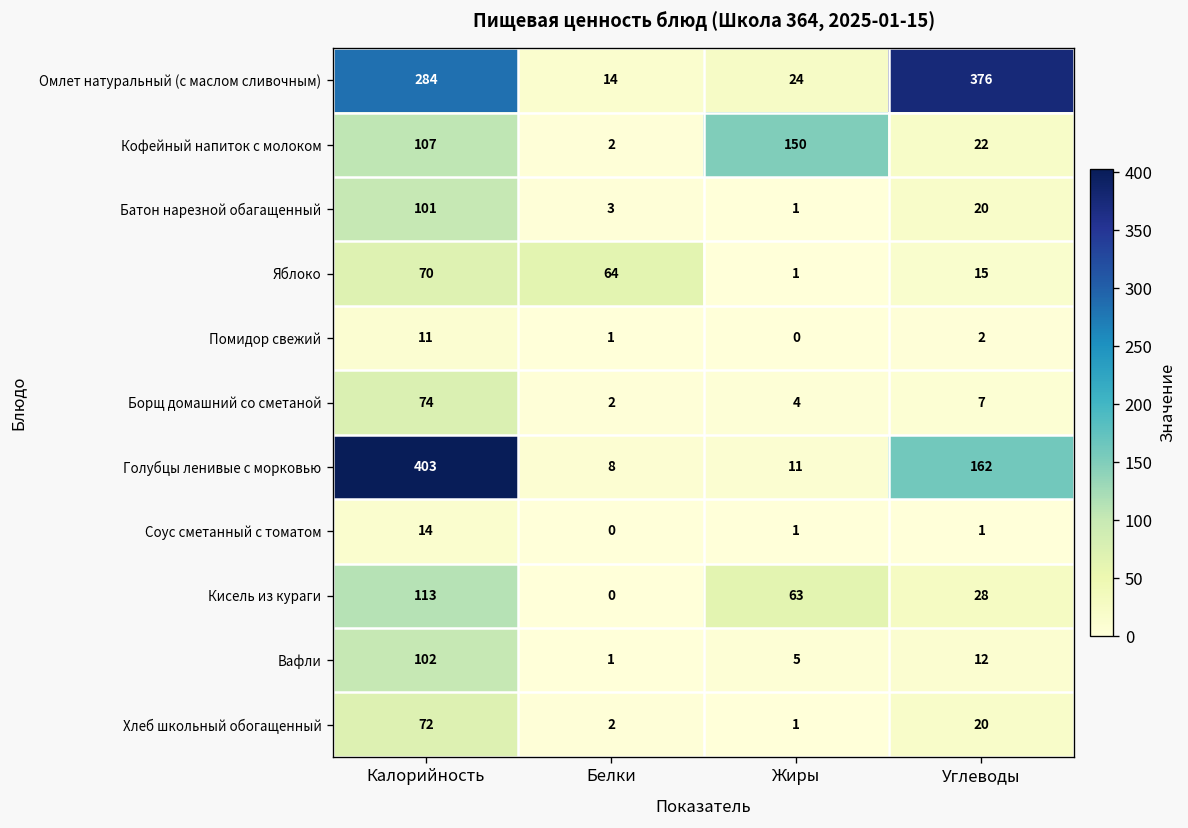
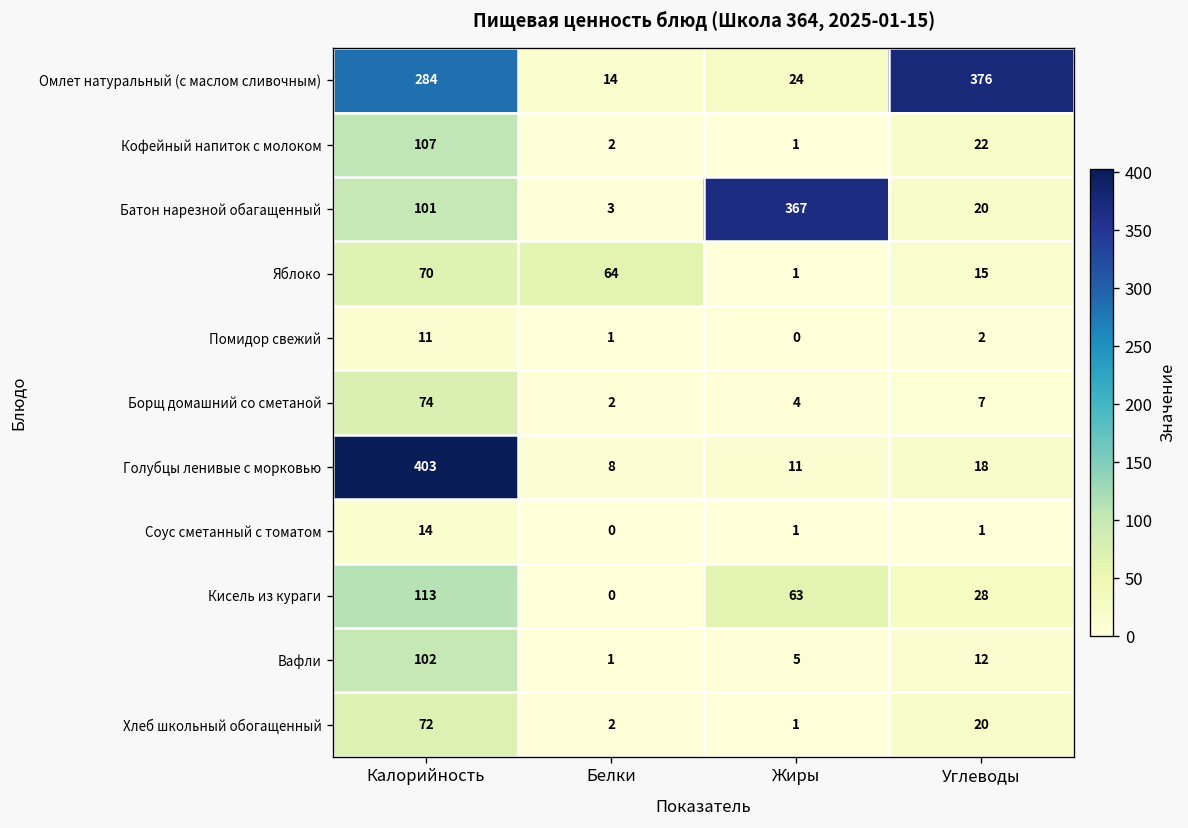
  {
    "Омлет натуральный (с маслом сливочным)": {
      "Калорийность": 284,
      "Белки": 14,
      "Жиры": 24,
      "Углеводы": 376
    },
    "Кофейный напиток с молоком": {
      "Калорийность": 107,
      "Белки": 2,
-     "Жиры": 150,
+     "Жиры": 1,
      "Углеводы": 22
    },
    "Батон нарезной обагащенный": {
      "Калорийность": 101,
      "Белки": 3,
-     "Жиры": 1,
+     "Жиры": 367,
      "Углеводы": 20
    },
    "Яблоко": {
      "Калорийность": 70,
      "Белки": 64,
      "Жиры": 1,
      "Углеводы": 15
    },
    "Помидор свежий": {
      "Калорийность": 11,
      "Белки": 1,
      "Жиры": 0,
      "Углеводы": 2
    },
    "Борщ домашний со сметаной": {
      "Калорийность": 74,
      "Белки": 2,
      "Жиры": 4,
      "Углеводы": 7
    },
    "Голубцы ленивые с морковью": {
      "Калорийность": 403,
      "Белки": 8,
      "Жиры": 11,
-     "Углеводы": 162
+     "Углеводы": 18
    },
    "Соус сметанный с томатом": {
      "Калорийность": 14,
      "Белки": 0,
      "Жиры": 1,
      "Углеводы": 1
    },
    "Кисель из кураги": {
      "Калорийность": 113,
      "Белки": 0,
      "Жиры": 63,
      "Углеводы": 28
    },
    "Вафли": {
      "Калорийность": 102,
      "Белки": 1,
      "Жиры": 5,
      "Углеводы": 12
    },
    "Хлеб школьный обогащенный": {
      "Калорийность": 72,
      "Белки": 2,
      "Жиры": 1,
      "Углеводы": 20
    }
  }
